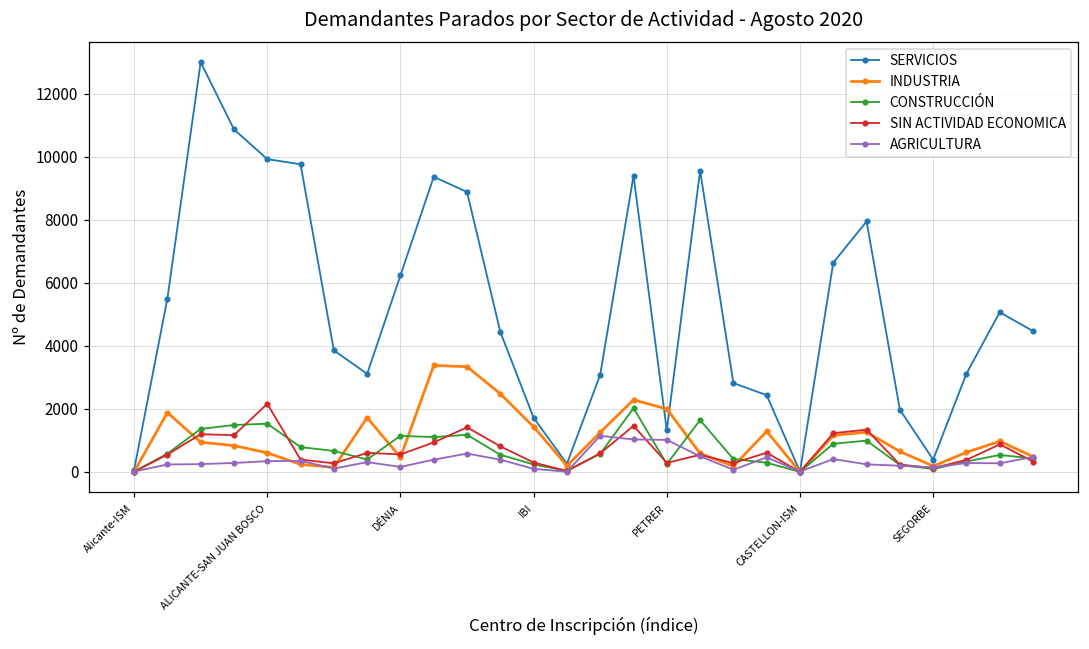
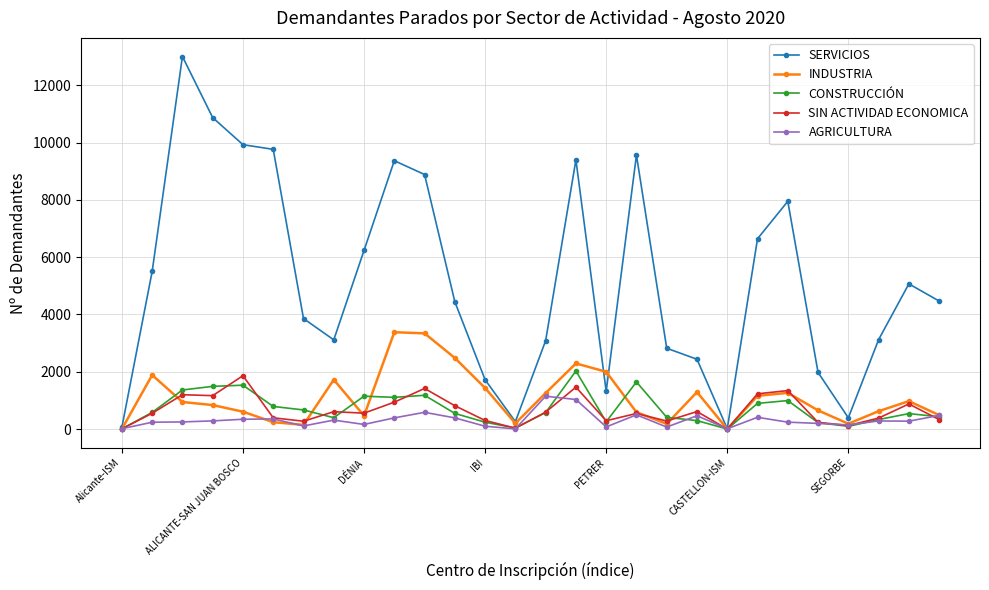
  {
    "SERVICIOS": {
      "ALICANTE-SAN JUAN BOSCO": 9900,
      "DÉNIA": 6200,
      "IBI": 1700,
      "PETRER": 1300,
      "SEGORBE": 400
    },
    "INDUSTRIA": {
      "ALICANTE-SAN JUAN BOSCO": 600,
      "DÉNIA": 500,
      "IBI": 1400,
      "PETRER": 2000
    },
    "CONSTRUCCIÓN": {
      "ALICANTE-SAN JUAN BOSCO": 1500,
      "DÉNIA": 1100
    },
    "SIN ACTIVIDAD ECONOMICA": {
-     "ALICANTE-SAN JUAN BOSCO": 2200,
+     "ALICANTE-SAN JUAN BOSCO": 1900,
      "DÉNIA": 600
    },
    "AGRICULTURA": {
      "ALICANTE-SAN JUAN BOSCO": 300,
      "DÉNIA": 200,
      "IBI": 100,
-     "PETRER": 1000
+     "PETRER": 100
    }
  }
